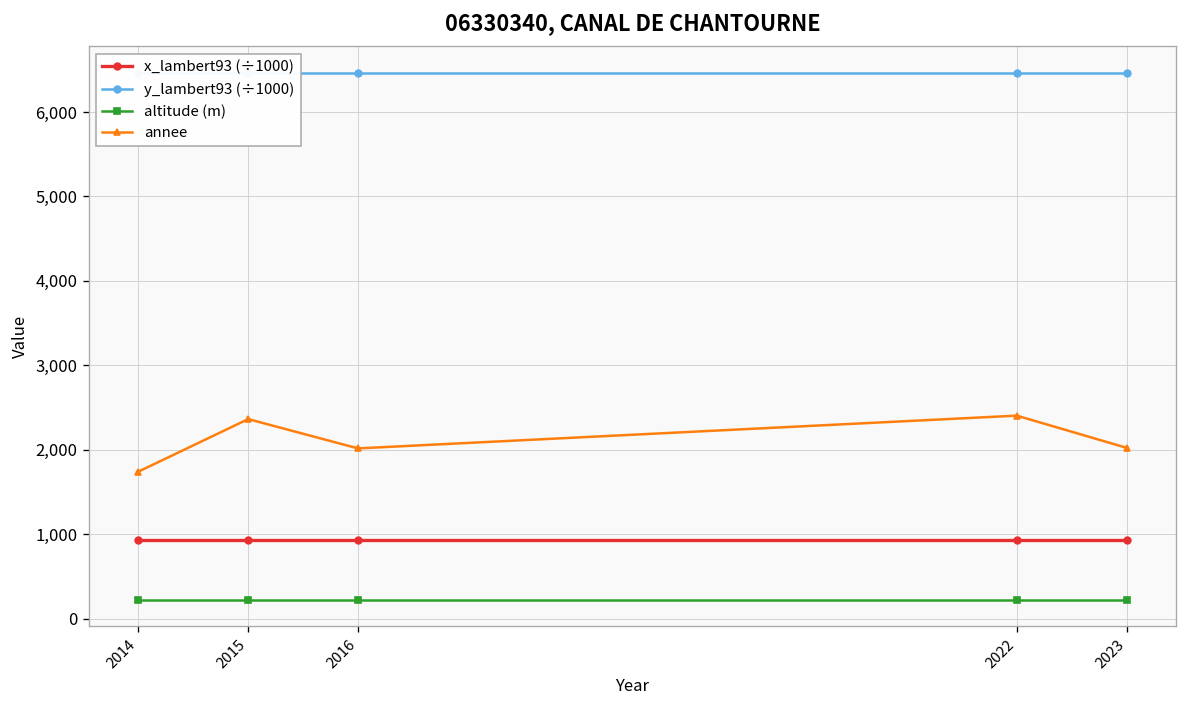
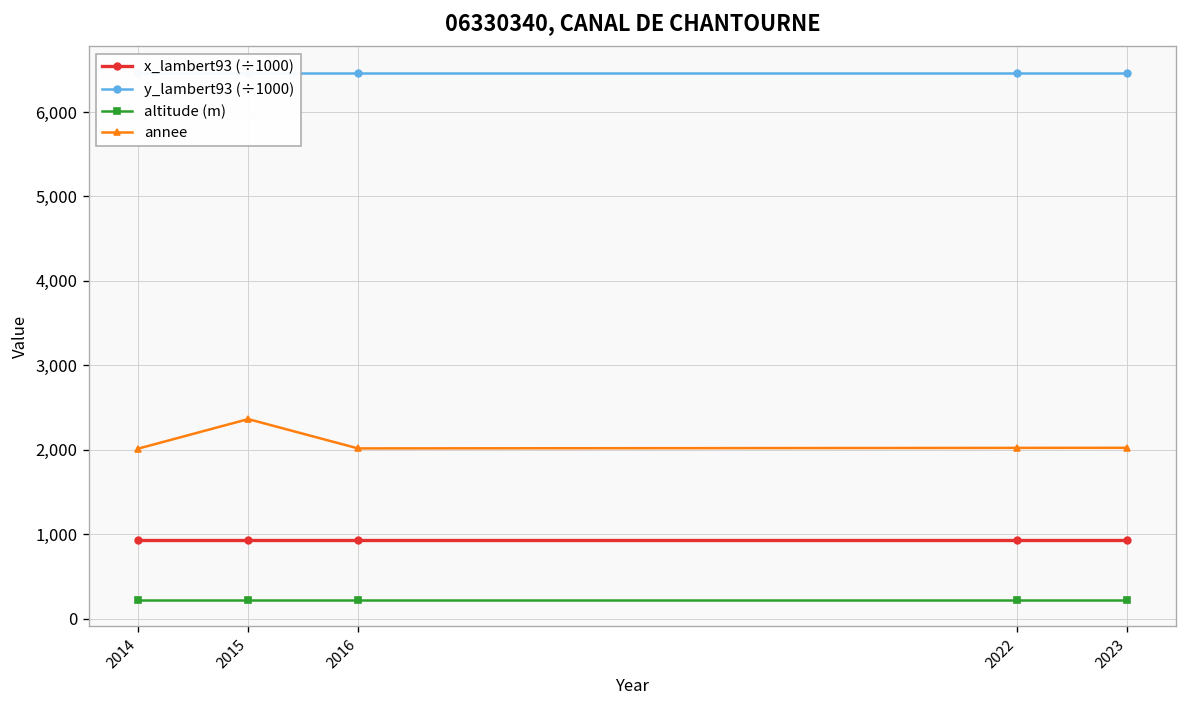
  {
    "x_lambert93 (÷1000)": {
      "2014": "900",
      "2015": "900",
      "2016": "900",
      "2022": "900",
      "2023": "900"
    },
    "y_lambert93 (÷1000)": {
      "2016": "6,500",
      "2022": "6,500",
      "2023": "6,500"
    },
    "altitude (m)": {
      "2014": "200",
      "2015": "200",
      "2016": "200",
      "2022": "200",
      "2023": "200"
    },
    "annee": {
-     "2014": "1,700",
+     "2014": "2,000",
      "2015": "2,400",
      "2016": "2,000",
-     "2022": "2,400",
+     "2022": "2,000",
      "2023": "2,000"
    }
  }
